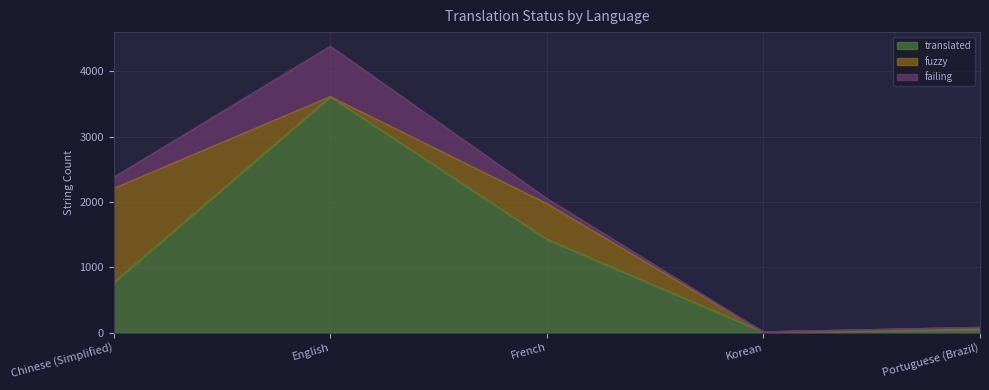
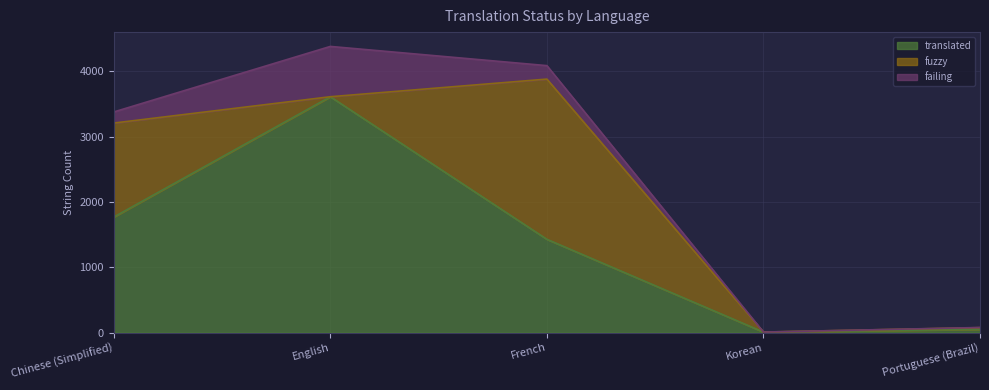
  {
    "translated": {
-     "Chinese (Simplified)": 800,
+     "Chinese (Simplified)": 1800,
      "French": 1400
    },
    "fuzzy": {
      "Chinese (Simplified)": 1400,
-     "French": 500
+     "French": 2500
    },
    "failing": {
      "Chinese (Simplified)": 200,
      "English": 800,
-     "French": 100
+     "French": 200
    }
  }
